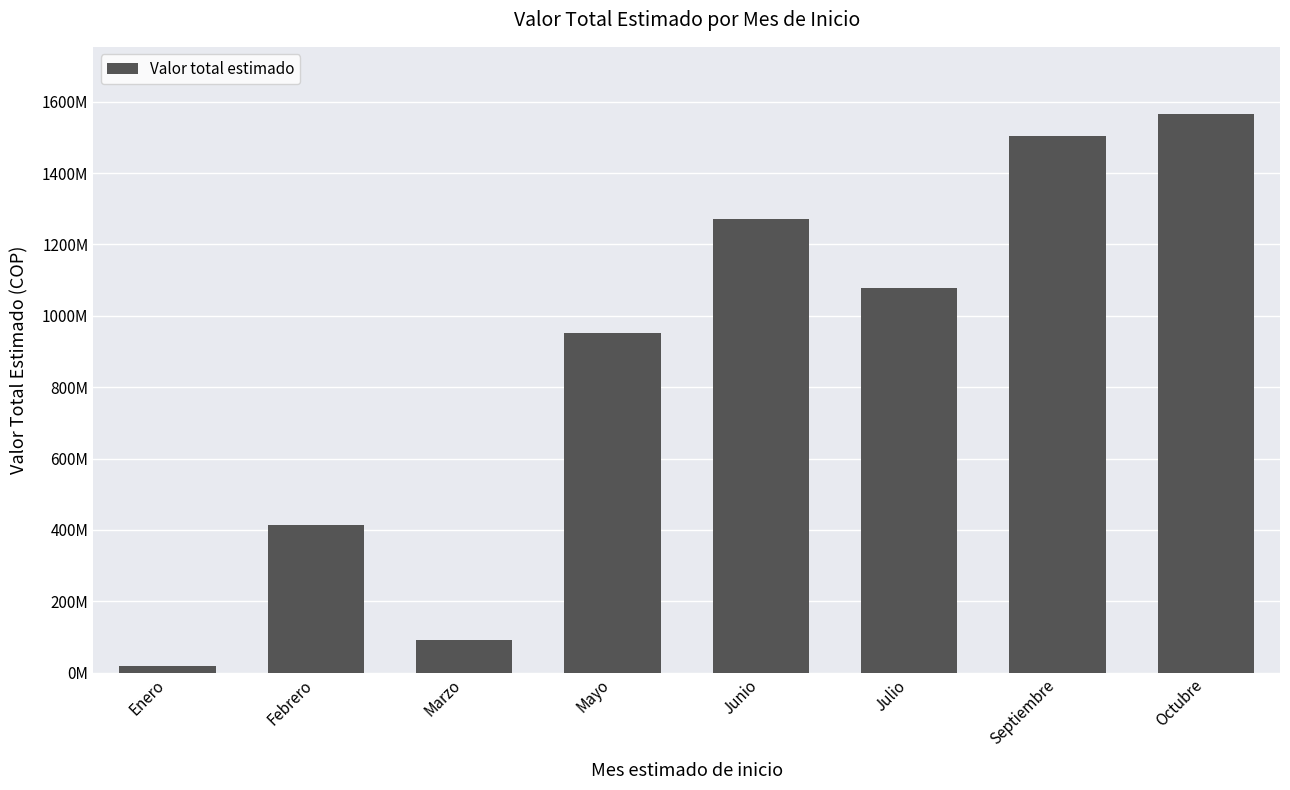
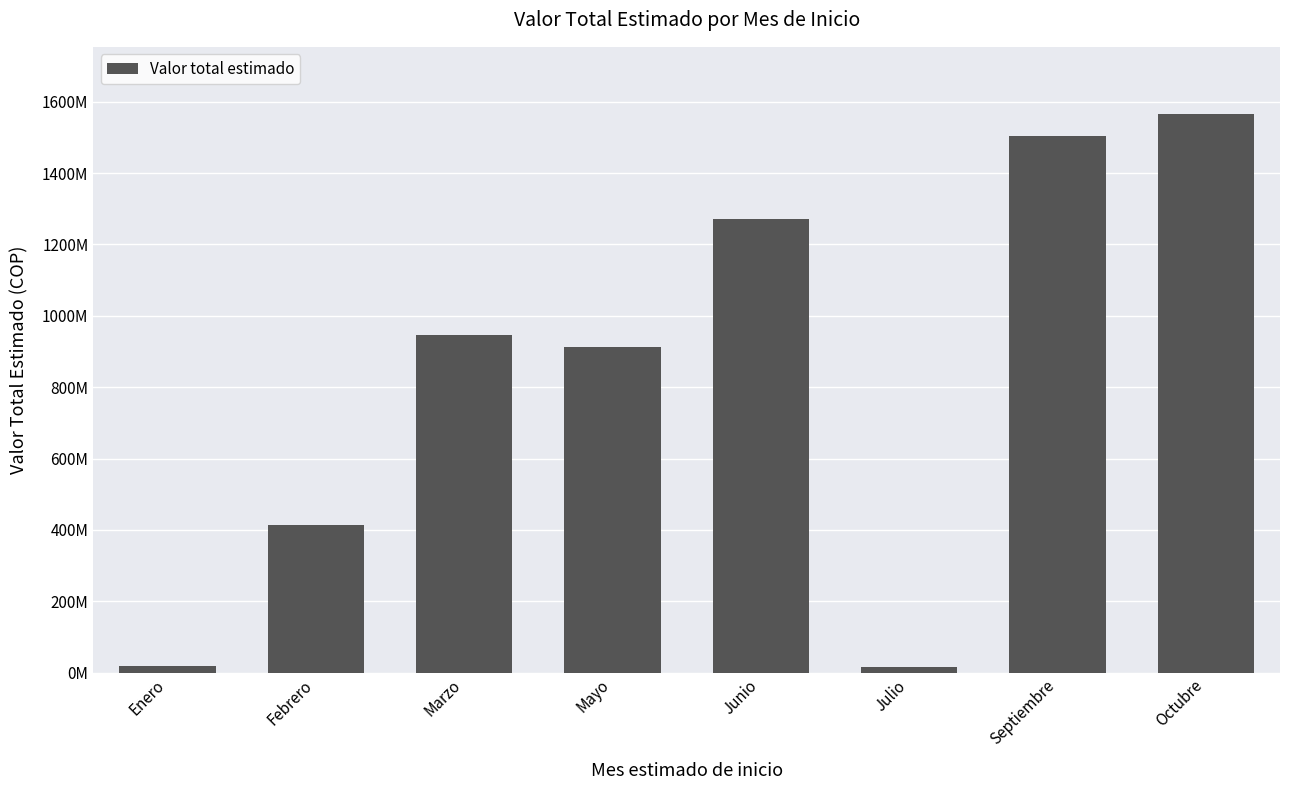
  {
    "Enero": 20000000,
    "Febrero": 410000000,
-   "Marzo": 90000000,
-   "Mayo": 950000000,
+   "Marzo": 950000000,
+   "Mayo": 910000000,
    "Junio": 1270000000,
-   "Julio": 1080000000,
+   "Julio": 20000000,
    "Septiembre": 1510000000,
    "Octubre": 1570000000
  }
